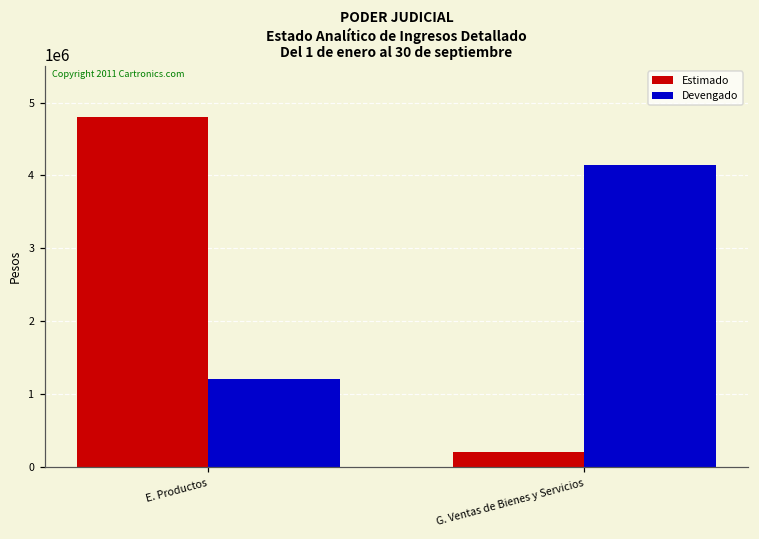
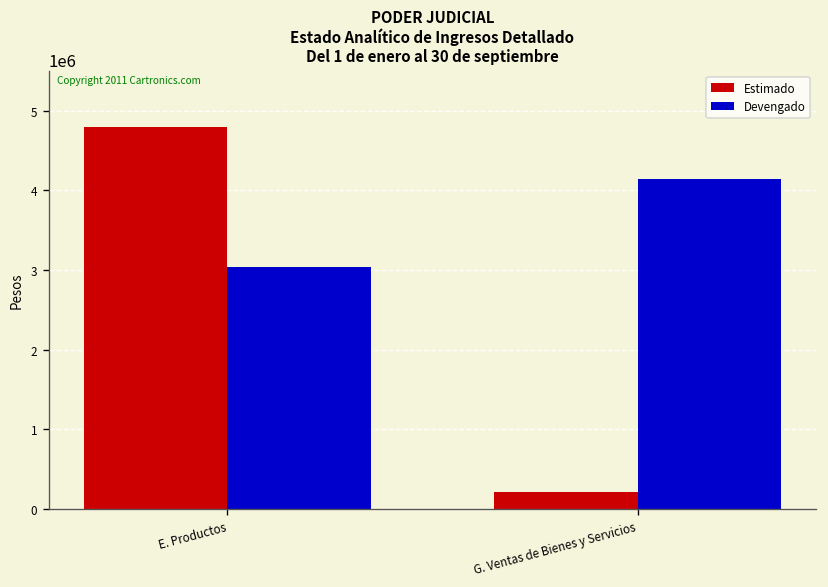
  {
    "Estimado": {
      "E. Productos": 4800000,
      "G. Ventas de Bienes y Servicios": 200000
    },
    "Devengado": {
-     "E. Productos": 1200000,
+     "E. Productos": 3000000,
      "G. Ventas de Bienes y Servicios": 4100000
    }
  }
